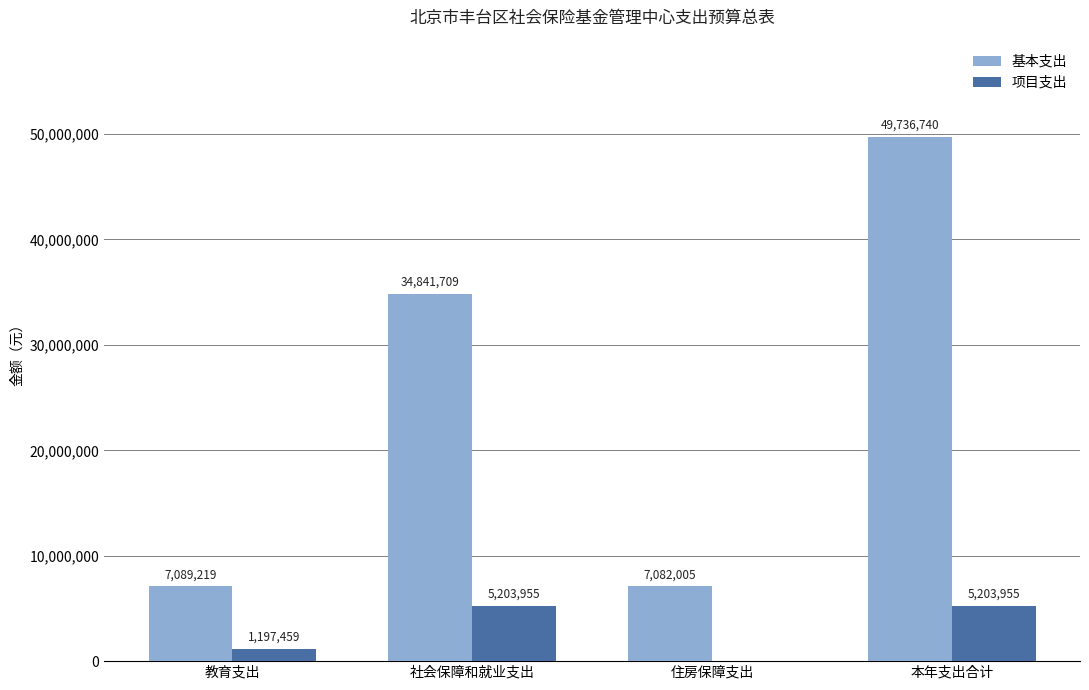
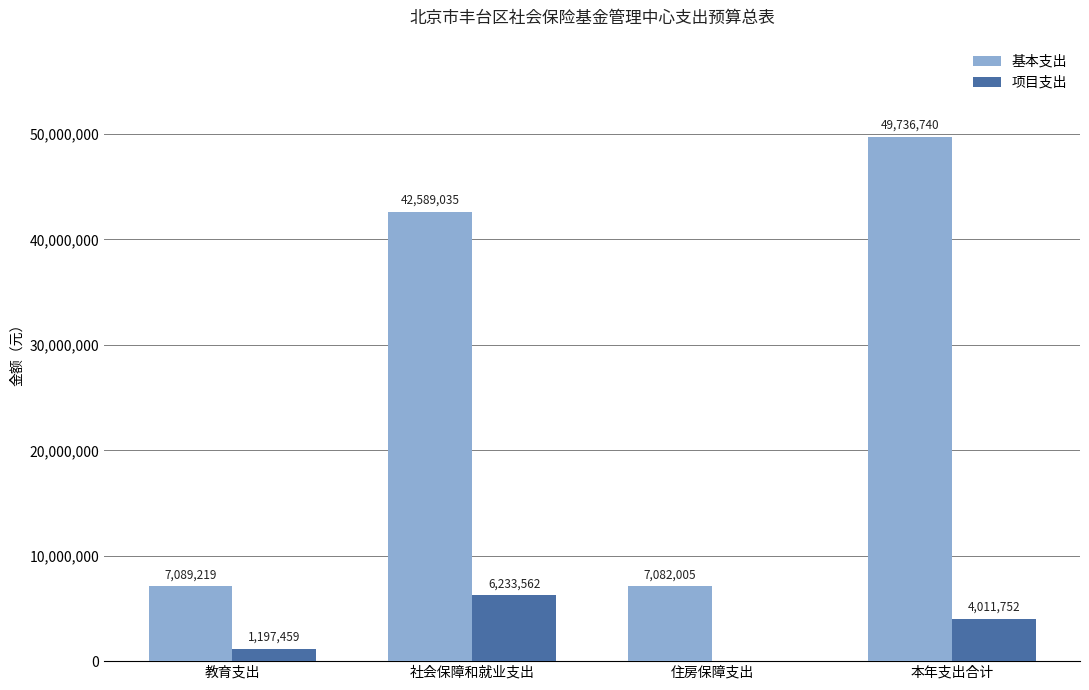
  {
    "基本支出": {
      "教育支出": "7,089,219",
-     "社会保障和就业支出": "34,841,709",
+     "社会保障和就业支出": "42,589,035",
      "住房保障支出": "7,082,005",
      "本年支出合计": "49,736,740"
    },
    "项目支出": {
      "教育支出": "1,197,459",
-     "社会保障和就业支出": "5,203,955",
-     "本年支出合计": "5,203,955"
+     "社会保障和就业支出": "6,233,562",
+     "本年支出合计": "4,011,752"
    }
  }
